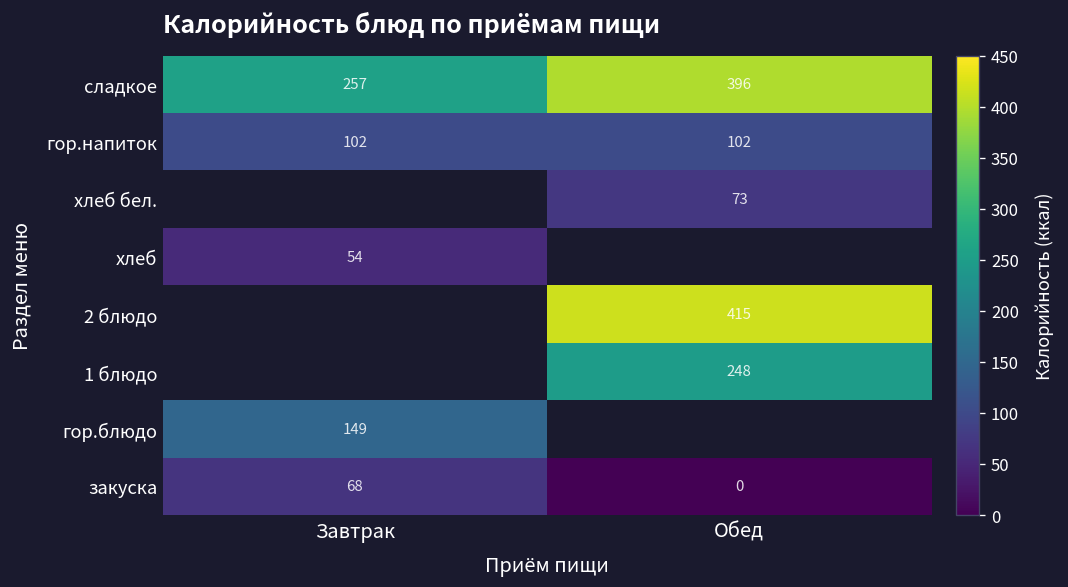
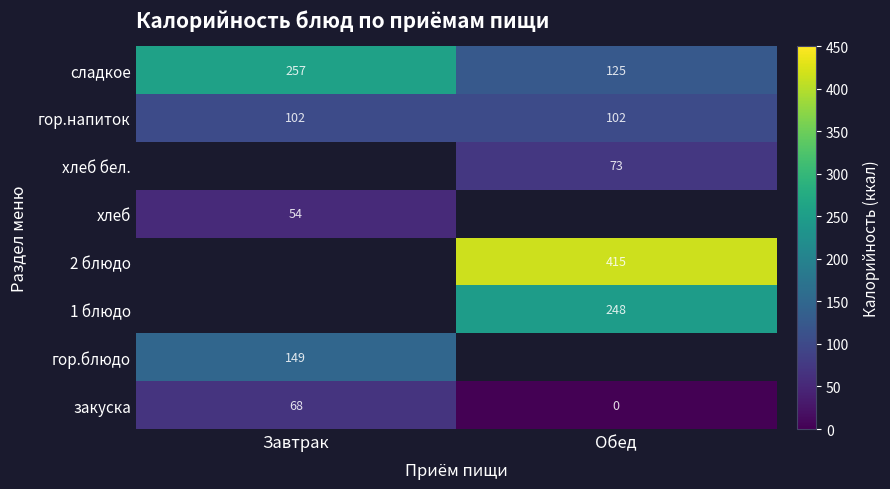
  {
    "сладкое": {
      "Завтрак": 257,
-     "Обед": 396
+     "Обед": 125
    },
    "гор.напиток": {
      "Завтрак": 102,
      "Обед": 102
    },
    "хлеб бел.": {
      "Обед": 73
    },
    "хлеб": {
      "Завтрак": 54
    },
    "2 блюдо": {
      "Обед": 415
    },
    "1 блюдо": {
      "Обед": 248
    },
    "гор.блюдо": {
      "Завтрак": 149
    },
    "закуска": {
      "Завтрак": 68,
      "Обед": 0
    }
  }
